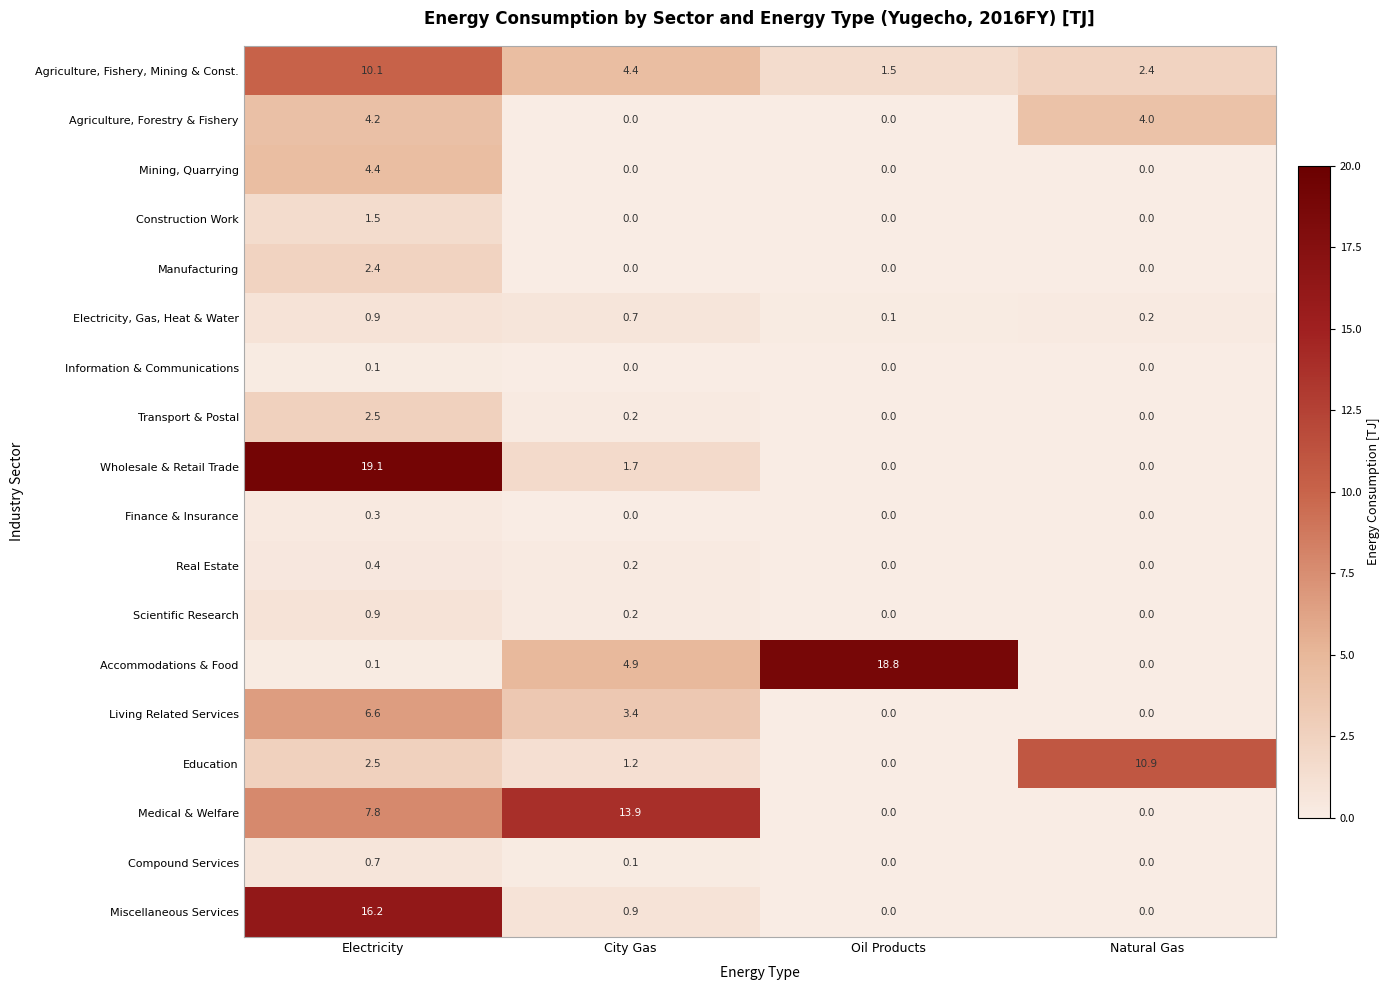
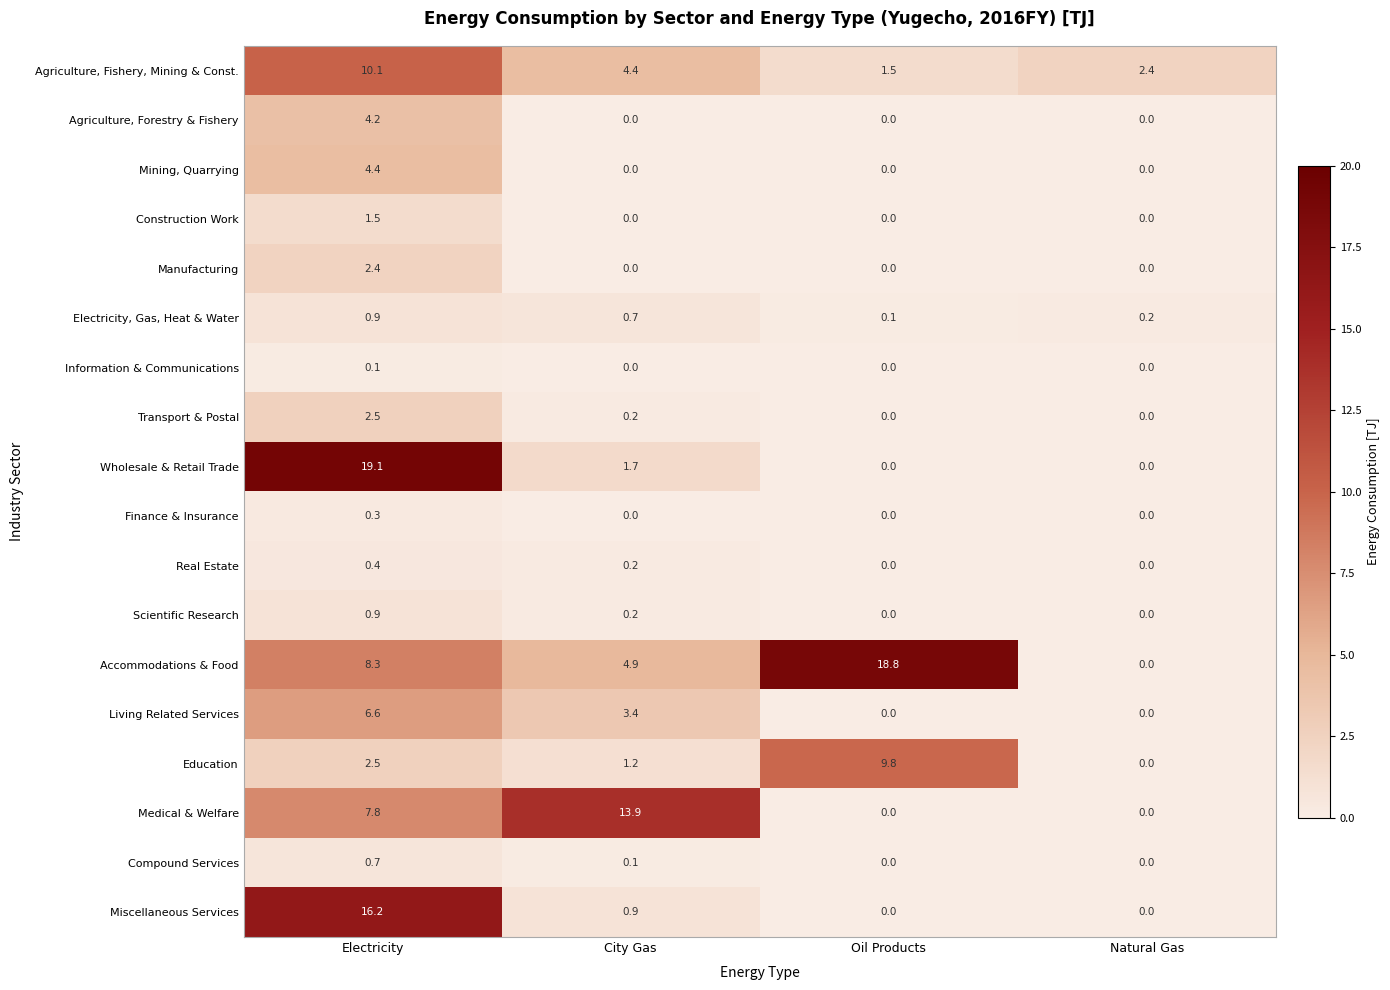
  {
    "Agriculture, Fishery, Mining & Const.": {
      "Electricity": 10.1,
      "City Gas": 4.4,
      "Oil Products": 1.5,
      "Natural Gas": 2.4
    },
    "Agriculture, Forestry & Fishery": {
      "Electricity": 4.2,
      "City Gas": 0.0,
      "Oil Products": 0.0,
-     "Natural Gas": 4.0
+     "Natural Gas": 0.0
    },
    "Mining, Quarrying": {
      "Electricity": 4.4,
      "City Gas": 0.0,
      "Oil Products": 0.0,
      "Natural Gas": 0.0
    },
    "Construction Work": {
      "Electricity": 1.5,
      "City Gas": 0.0,
      "Oil Products": 0.0,
      "Natural Gas": 0.0
    },
    "Manufacturing": {
      "Electricity": 2.4,
      "City Gas": 0.0,
      "Oil Products": 0.0,
      "Natural Gas": 0.0
    },
    "Electricity, Gas, Heat & Water": {
      "Electricity": 0.9,
      "City Gas": 0.7,
      "Oil Products": 0.1,
      "Natural Gas": 0.2
    },
    "Information & Communications": {
      "Electricity": 0.1,
      "City Gas": 0.0,
      "Oil Products": 0.0,
      "Natural Gas": 0.0
    },
    "Transport & Postal": {
      "Electricity": 2.5,
      "City Gas": 0.2,
      "Oil Products": 0.0,
      "Natural Gas": 0.0
    },
    "Wholesale & Retail Trade": {
      "Electricity": 19.1,
      "City Gas": 1.7,
      "Oil Products": 0.0,
      "Natural Gas": 0.0
    },
    "Finance & Insurance": {
      "Electricity": 0.3,
      "City Gas": 0.0,
      "Oil Products": 0.0,
      "Natural Gas": 0.0
    },
    "Real Estate": {
      "Electricity": 0.4,
      "City Gas": 0.2,
      "Oil Products": 0.0,
      "Natural Gas": 0.0
    },
    "Scientific Research": {
      "Electricity": 0.9,
      "City Gas": 0.2,
      "Oil Products": 0.0,
      "Natural Gas": 0.0
    },
    "Accommodations & Food": {
-     "Electricity": 0.1,
+     "Electricity": 8.3,
      "City Gas": 4.9,
      "Oil Products": 18.8,
      "Natural Gas": 0.0
    },
    "Living Related Services": {
      "Electricity": 6.6,
      "City Gas": 3.4,
      "Oil Products": 0.0,
      "Natural Gas": 0.0
    },
    "Education": {
      "Electricity": 2.5,
      "City Gas": 1.2,
-     "Oil Products": 0.0,
-     "Natural Gas": 10.9
+     "Oil Products": 9.8,
+     "Natural Gas": 0.0
    },
    "Medical & Welfare": {
      "Electricity": 7.8,
      "City Gas": 13.9,
      "Oil Products": 0.0,
      "Natural Gas": 0.0
    },
    "Compound Services": {
      "Electricity": 0.7,
      "City Gas": 0.1,
      "Oil Products": 0.0,
      "Natural Gas": 0.0
    },
    "Miscellaneous Services": {
      "Electricity": 16.2,
      "City Gas": 0.9,
      "Oil Products": 0.0,
      "Natural Gas": 0.0
    }
  }
